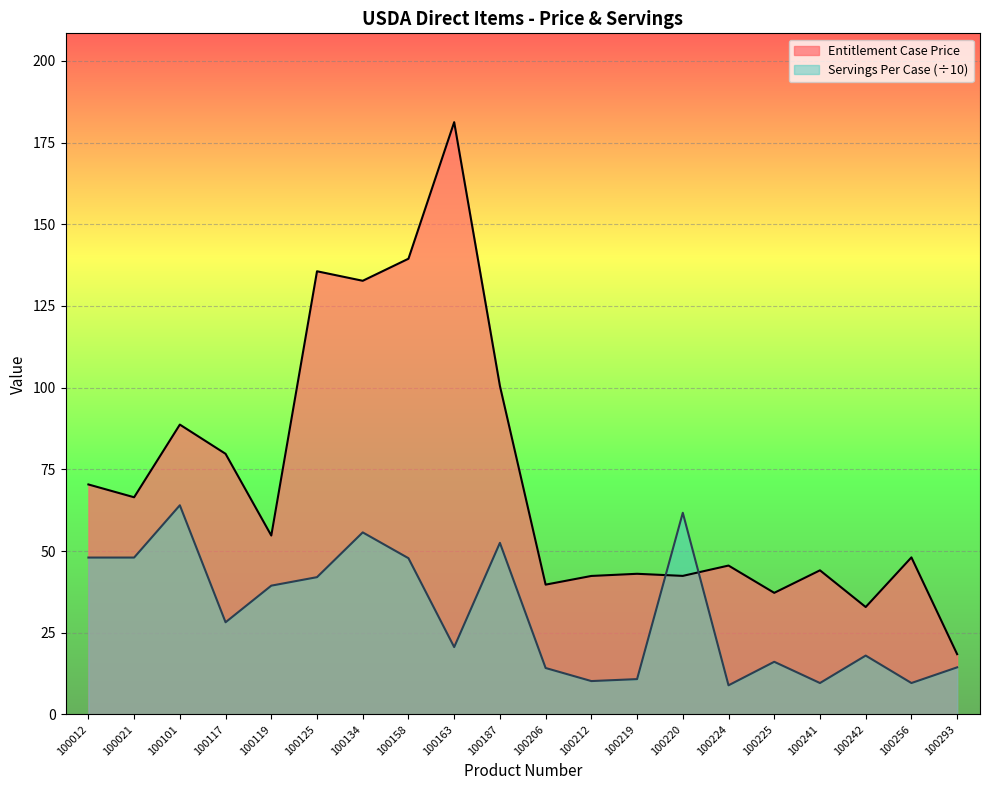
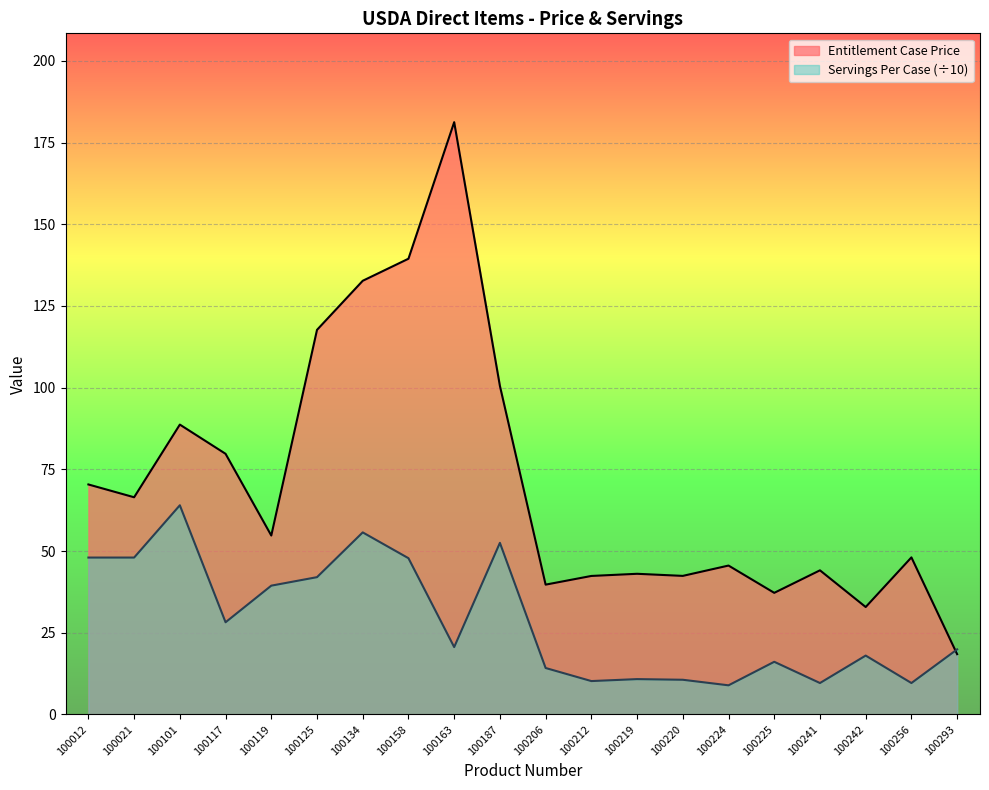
  {
    "Entitlement Case Price": {
      "100012": 70,
      "100021": 66,
      "100101": 89,
      "100117": 80,
      "100119": 55,
-     "100125": 136,
+     "100125": 118,
      "100134": 133,
      "100158": 139,
      "100163": 181,
      "100187": 101,
      "100206": 40,
      "100212": 42,
      "100219": 43,
      "100220": 42,
      "100224": 46,
      "100225": 37,
      "100241": 44,
      "100242": 33,
      "100256": 48,
      "100293": 18
    },
    "Servings Per Case (÷10)": {
      "100012": 48,
      "100021": 48,
      "100101": 64,
      "100117": 28,
      "100119": 39,
      "100125": 42,
      "100134": 56,
      "100158": 48,
      "100163": 21,
      "100187": 53,
      "100206": 14,
      "100212": 10,
      "100219": 11,
-     "100220": 62,
+     "100220": 11,
      "100224": 9,
      "100225": 16,
      "100241": 10,
      "100242": 18,
      "100256": 10,
-     "100293": 14
+     "100293": 20
    }
  }
